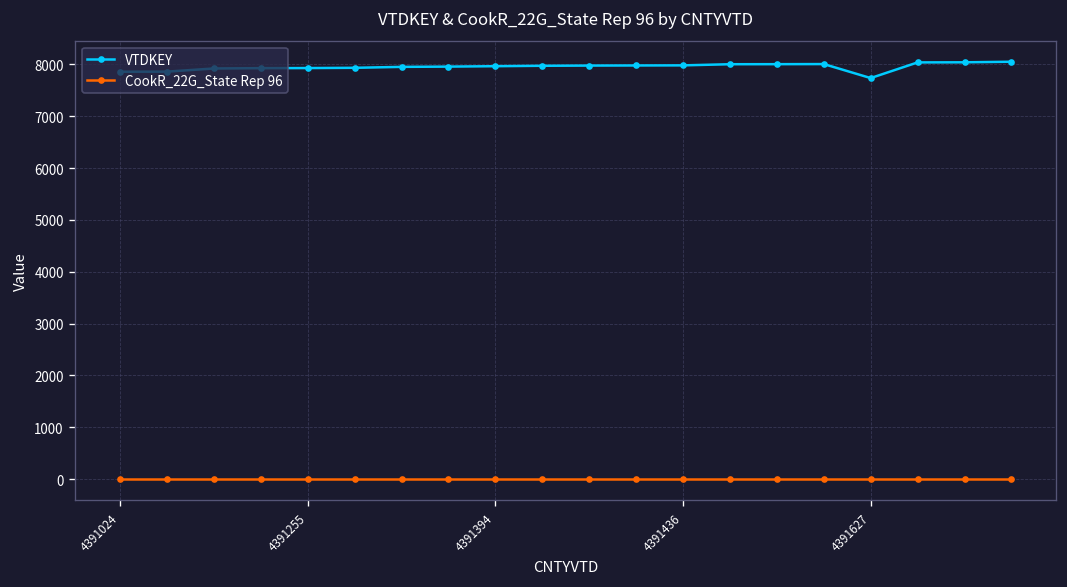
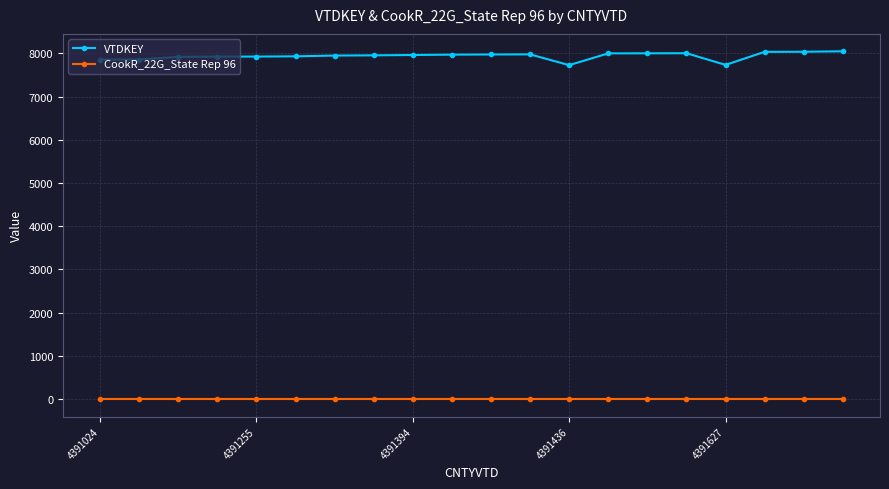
  {
    "VTDKEY": {
      "4391255": 7900,
      "4391394": 8000,
-     "4391436": 8000,
+     "4391436": 7700,
      "4391627": 7700
    },
    "CookR_22G_State Rep 96": {
      "4391024": 0,
      "4391255": 0,
      "4391394": 0,
      "4391436": 0,
      "4391627": 0
    }
  }
